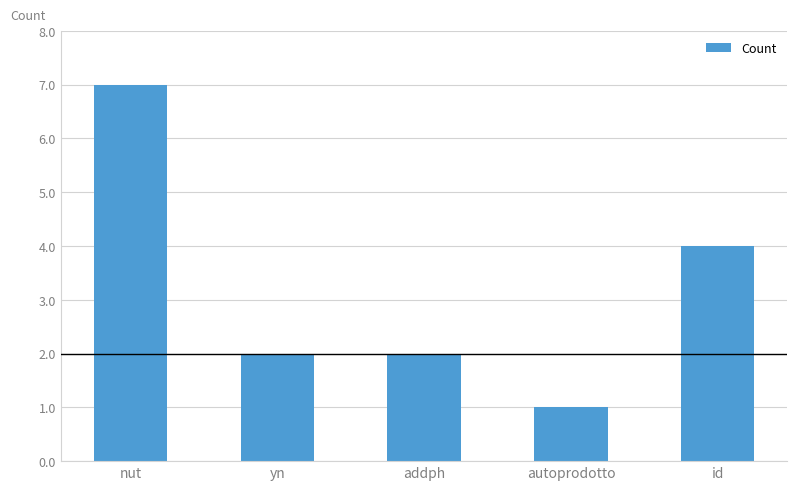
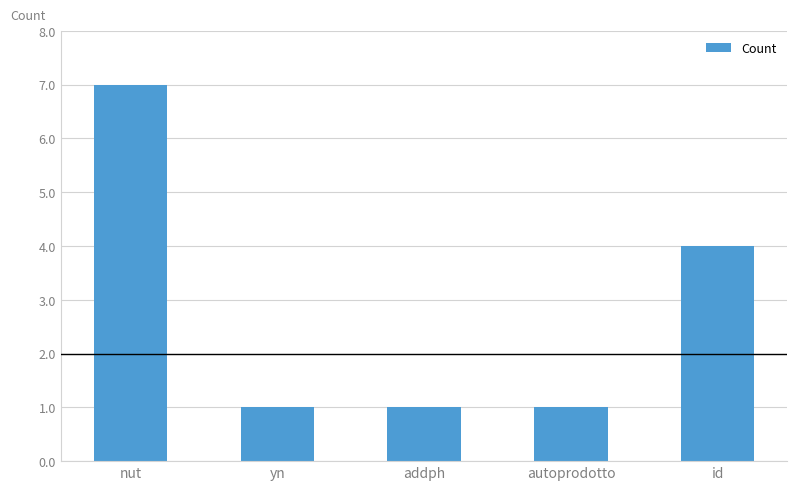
  {
    "nut": 7,
-   "yn": 2,
-   "addph": 2,
+   "yn": 1,
+   "addph": 1,
    "autoprodotto": 1,
    "id": 4
  }
